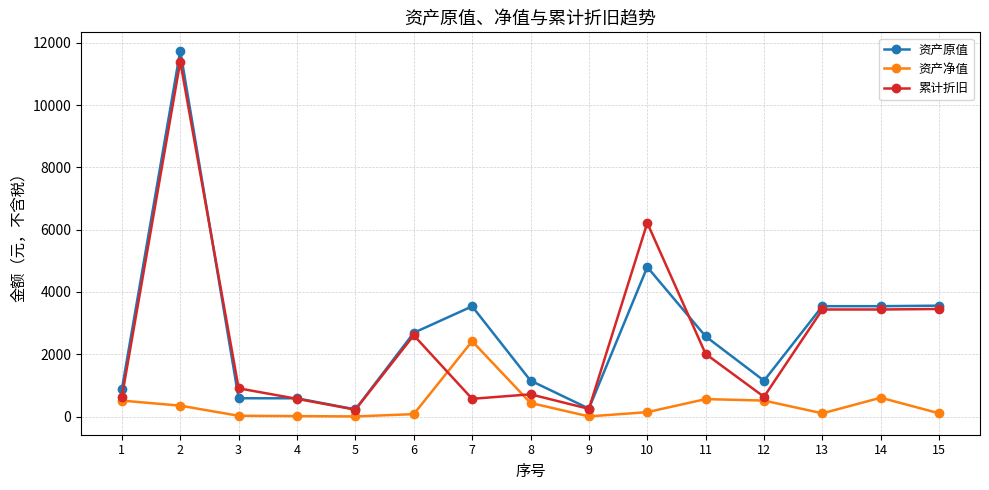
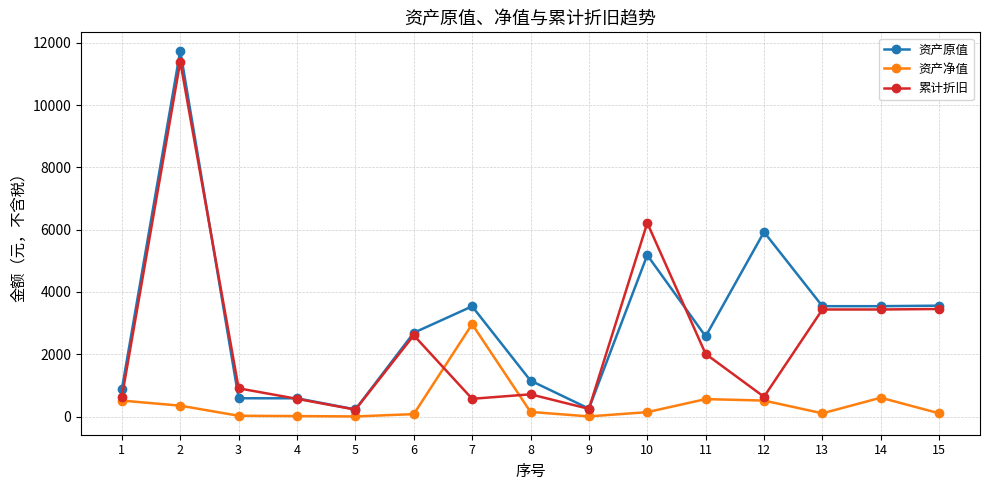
  {
    "资产原值": {
      "1": 900,
      "2": 11700,
      "3": 600,
      "7": 3500,
      "8": 1200,
-     "10": 4800,
+     "10": 5200,
      "11": 2600,
-     "12": 1200,
+     "12": 5900,
      "13": 3500,
      "14": 3500,
      "15": 3600
    },
    "资产净值": {
      "1": 500,
      "2": 400,
      "3": 0,
      "4": 0,
      "5": 0,
      "6": 100,
-     "7": 2400,
-     "8": 400,
+     "7": 3000,
+     "8": 200,
      "9": 0,
      "10": 100,
      "11": 600,
      "12": 500,
      "13": 100,
      "14": 600,
      "15": 100
    },
    "累计折旧": {
      "1": 600,
      "2": 11400,
      "3": 900,
      "7": 600,
      "8": 700,
      "10": 6200,
      "11": 2000,
      "12": 600,
      "13": 3400,
      "14": 3400,
      "15": 3500
    }
  }
